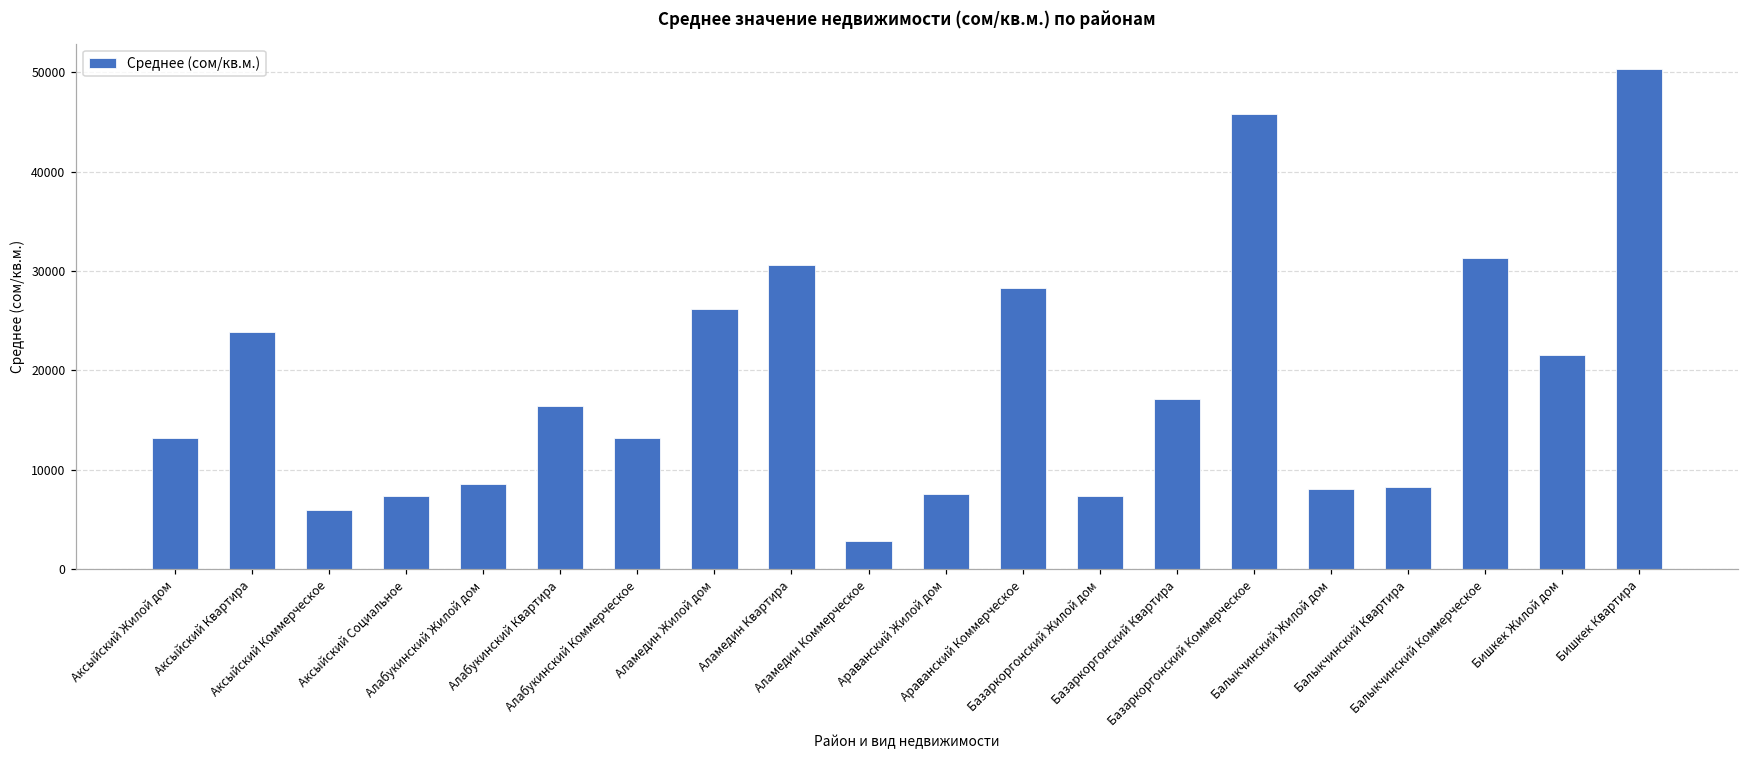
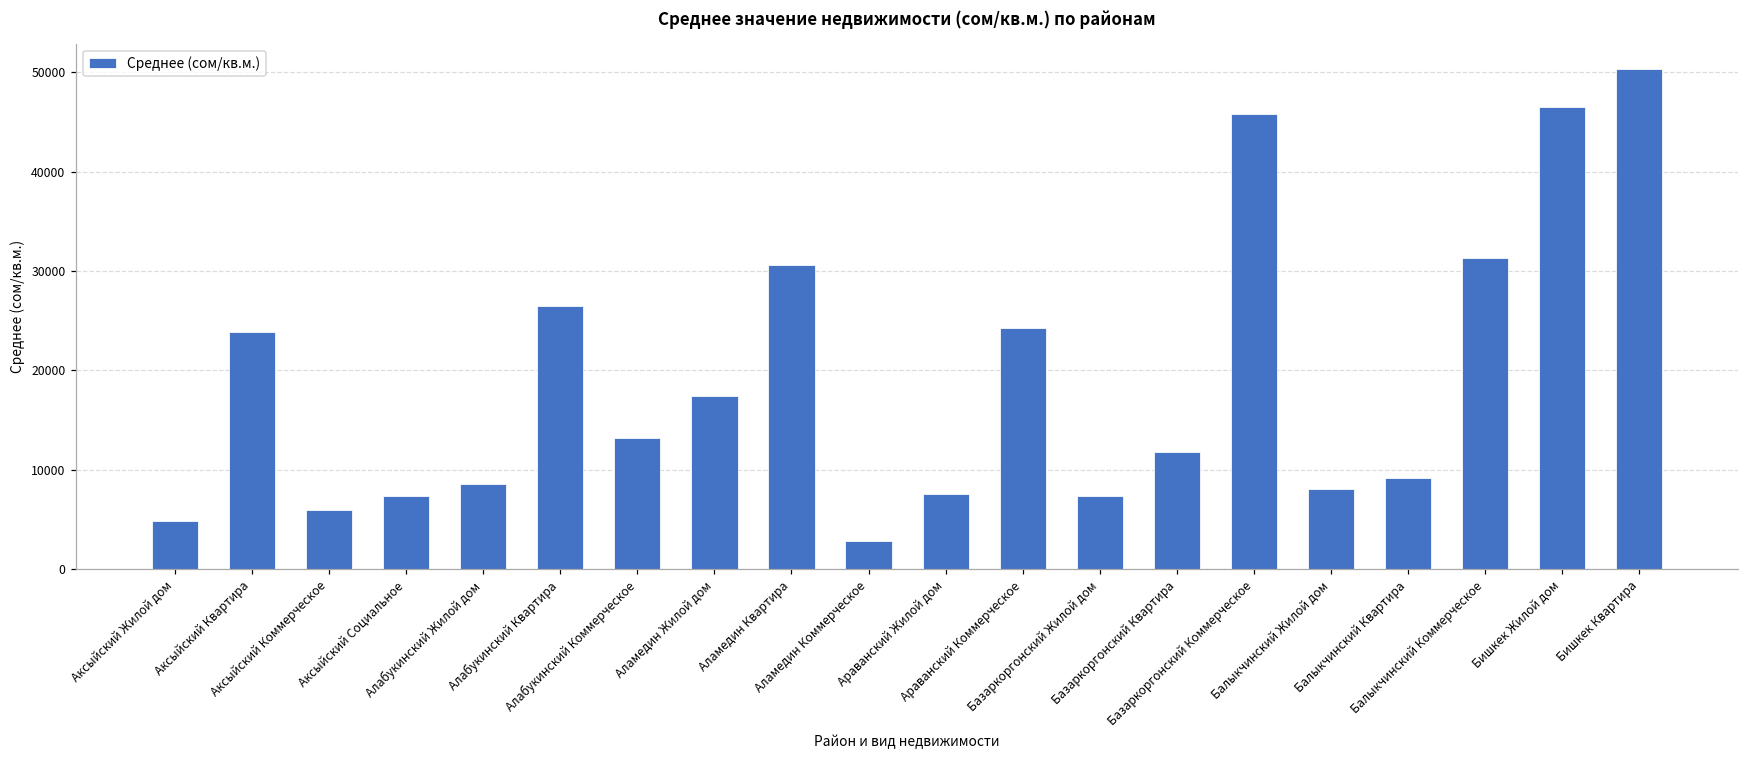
  {
-   "Аксыйский Жилой дом": 13000,
+   "Аксыйский Жилой дом": 5000,
    "Аксыйский Квартира": 24000,
    "Аксыйский Коммерческое": 6000,
    "Аксыйский Социальное": 7000,
    "Алабукинский Жилой дом": 9000,
-   "Алабукинский Квартира": 16000,
+   "Алабукинский Квартира": 26000,
    "Алабукинский Коммерческое": 13000,
-   "Аламедин Жилой дом": 26000,
+   "Аламедин Жилой дом": 17000,
    "Аламедин Квартира": 31000,
    "Аламедин Коммерческое": 3000,
    "Араванский Жилой дом": 8000,
-   "Араванский Коммерческое": 28000,
+   "Араванский Коммерческое": 24000,
    "Базаркоргонский Жилой дом": 7000,
-   "Базаркоргонский Квартира": 17000,
+   "Базаркоргонский Квартира": 12000,
    "Базаркоргонский Коммерческое": 46000,
    "Балыкчинский Жилой дом": 8000,
-   "Балыкчинский Квартира": 8000,
+   "Балыкчинский Квартира": 9000,
    "Балыкчинский Коммерческое": 31000,
-   "Бишкек Жилой дом": 22000,
+   "Бишкек Жилой дом": 46000,
    "Бишкек Квартира": 50000
  }
